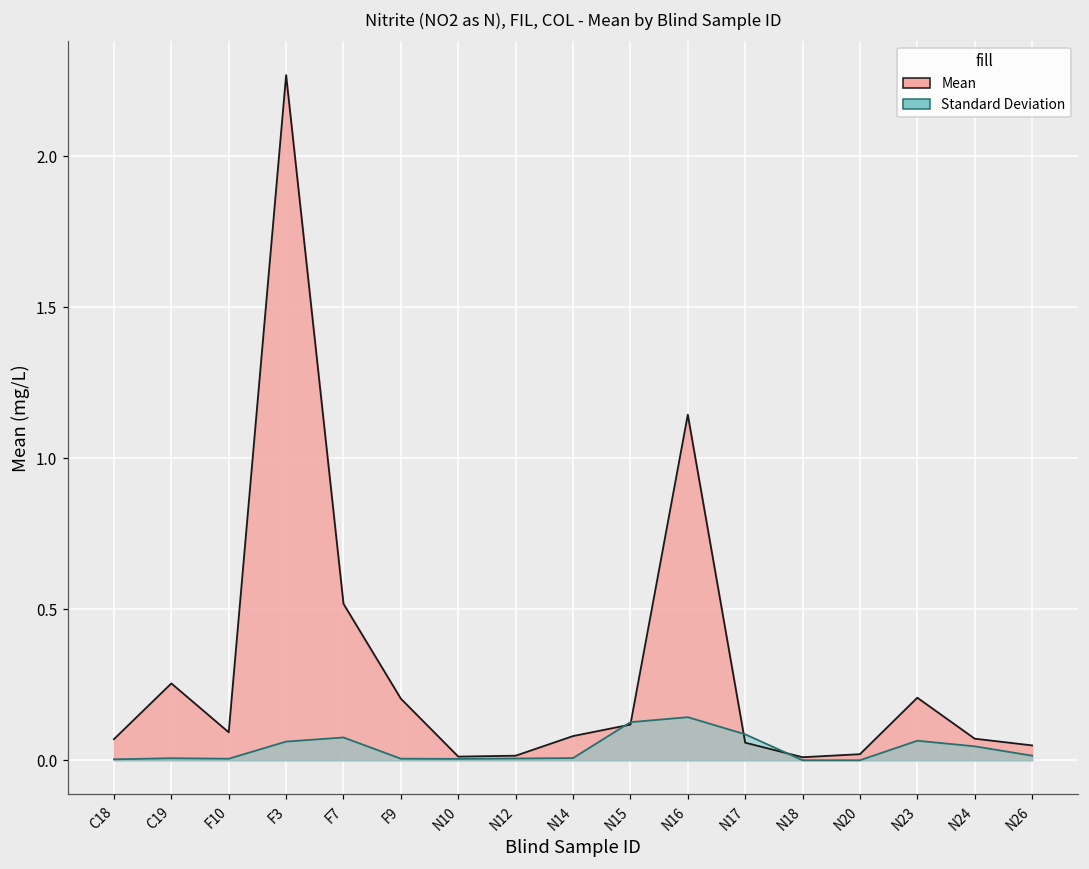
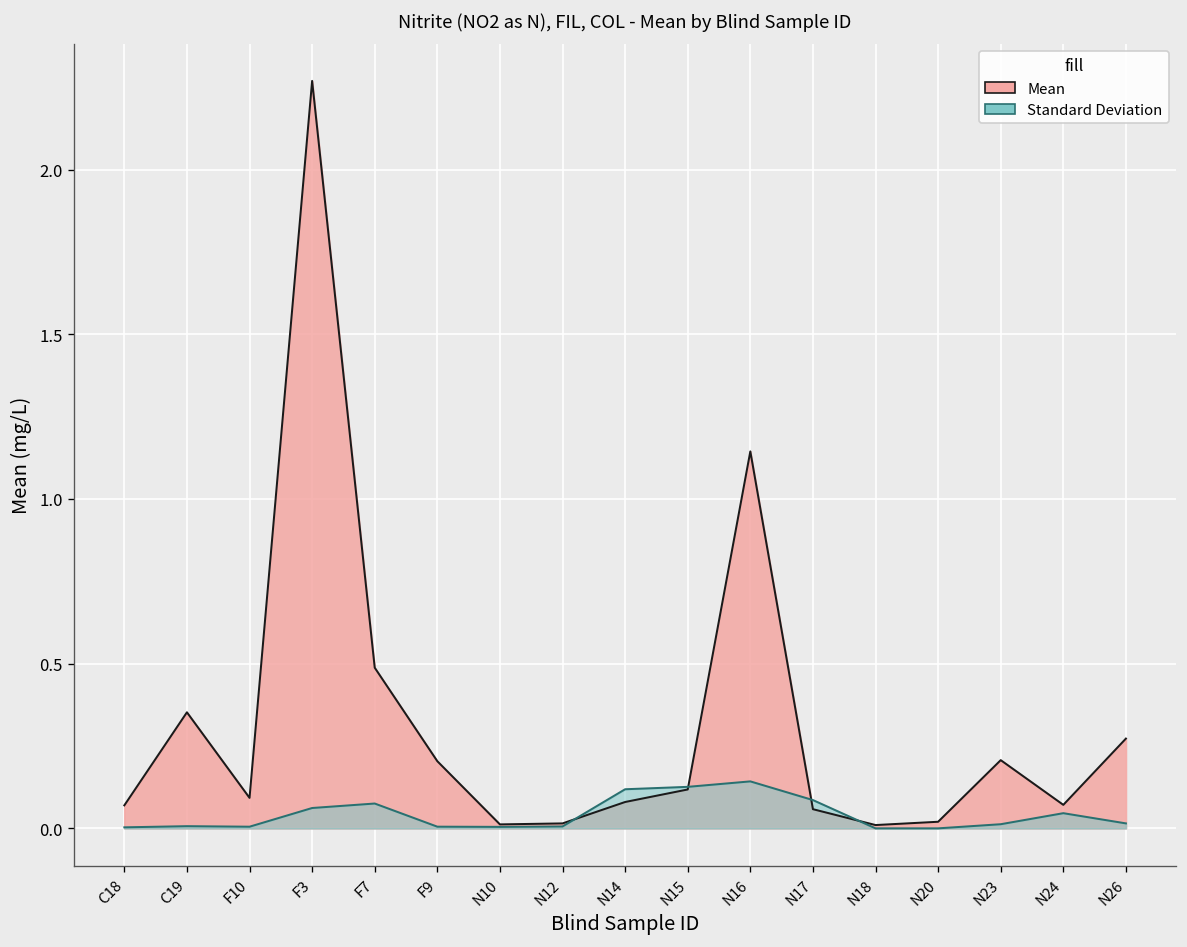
  {
    "Mean": {
      "C18": 0.07,
-     "C19": 0.25,
+     "C19": 0.35,
      "F10": 0.09,
      "F3": 2.27,
-     "F7": 0.52,
+     "F7": 0.49,
      "F9": 0.20,
      "N14": 0.08,
      "N16": 1.14,
      "N17": 0.06,
      "N18": 0.01,
      "N20": 0.02,
      "N23": 0.21,
      "N24": 0.07,
-     "N26": 0.05
+     "N26": 0.27
    },
    "Standard Deviation": {
      "C18": 0.00,
      "C19": 0.01,
      "F10": 0.01,
      "F3": 0.06,
      "F7": 0.08,
      "F9": 0.01,
-     "N14": 0.01,
+     "N14": 0.12,
      "N16": 0.14,
      "N17": 0.09,
      "N18": 0.00,
      "N20": 0.00,
-     "N23": 0.06,
+     "N23": 0.01,
      "N24": 0.05,
      "N26": 0.02
    }
  }
